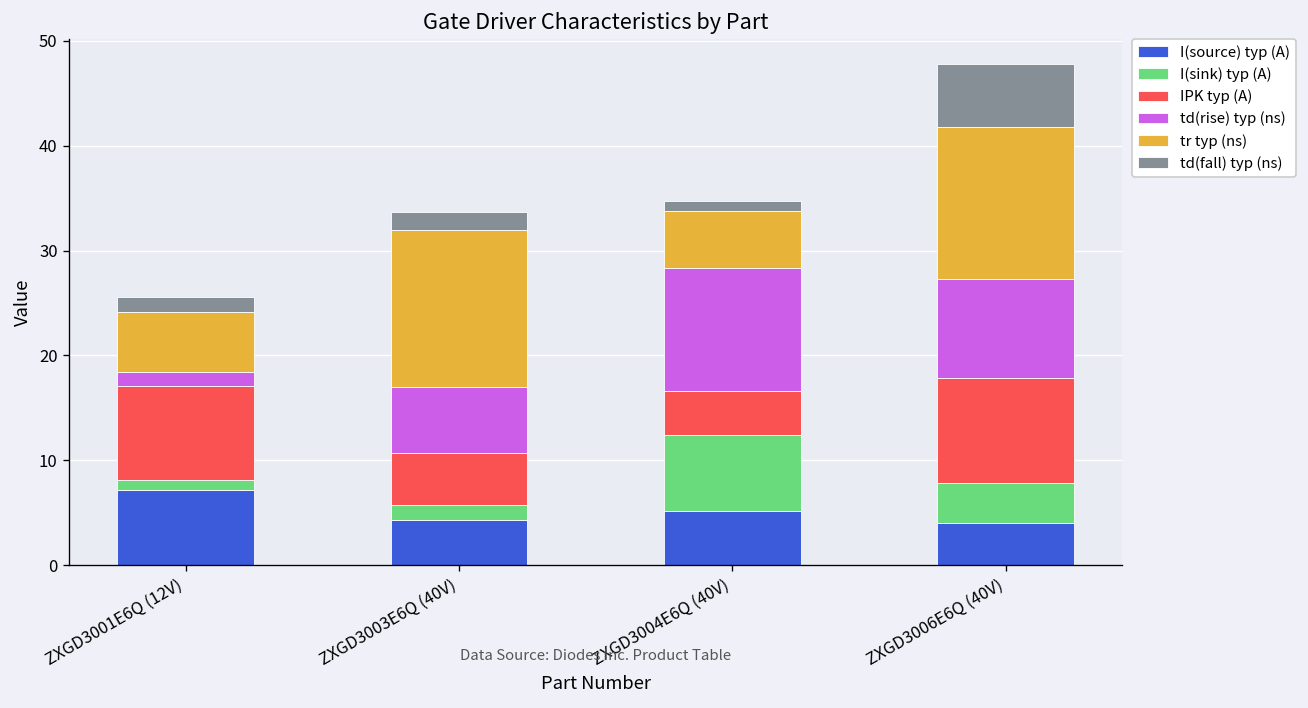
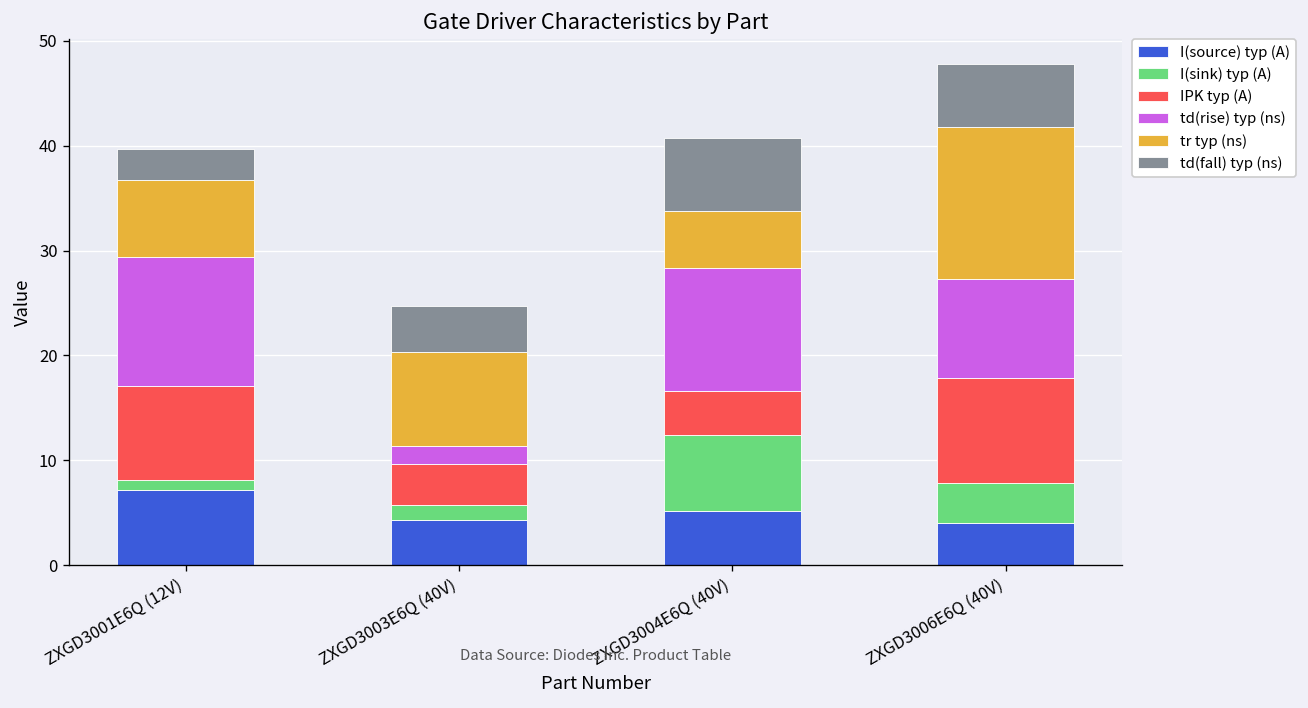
  {
    "I(source) typ (A)": {
      "ZXGD3001E6Q (12V)": 7,
      "ZXGD3003E6Q (40V)": 4,
      "ZXGD3004E6Q (40V)": 5,
      "ZXGD3006E6Q (40V)": 4
    },
    "I(sink) typ (A)": {
      "ZXGD3001E6Q (12V)": 1,
      "ZXGD3003E6Q (40V)": 1,
      "ZXGD3004E6Q (40V)": 7,
      "ZXGD3006E6Q (40V)": 4
    },
    "IPK typ (A)": {
      "ZXGD3001E6Q (12V)": 9,
-     "ZXGD3003E6Q (40V)": 5,
+     "ZXGD3003E6Q (40V)": 4,
      "ZXGD3004E6Q (40V)": 4,
      "ZXGD3006E6Q (40V)": 10
    },
    "td(rise) typ (ns)": {
-     "ZXGD3001E6Q (12V)": 1,
-     "ZXGD3003E6Q (40V)": 6,
+     "ZXGD3001E6Q (12V)": 12,
+     "ZXGD3003E6Q (40V)": 2,
      "ZXGD3004E6Q (40V)": 12,
      "ZXGD3006E6Q (40V)": 10
    },
    "tr typ (ns)": {
-     "ZXGD3001E6Q (12V)": 6,
-     "ZXGD3003E6Q (40V)": 15,
+     "ZXGD3001E6Q (12V)": 7,
+     "ZXGD3003E6Q (40V)": 9,
      "ZXGD3004E6Q (40V)": 6,
      "ZXGD3006E6Q (40V)": 15
    },
    "td(fall) typ (ns)": {
-     "ZXGD3001E6Q (12V)": 2,
-     "ZXGD3003E6Q (40V)": 2,
-     "ZXGD3004E6Q (40V)": 1,
+     "ZXGD3001E6Q (12V)": 3,
+     "ZXGD3003E6Q (40V)": 4,
+     "ZXGD3004E6Q (40V)": 7,
      "ZXGD3006E6Q (40V)": 6
    }
  }
